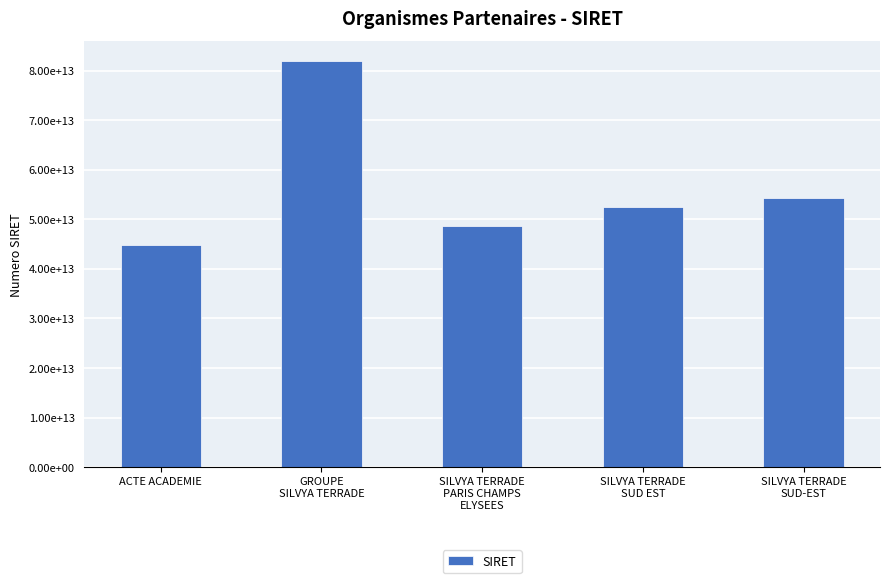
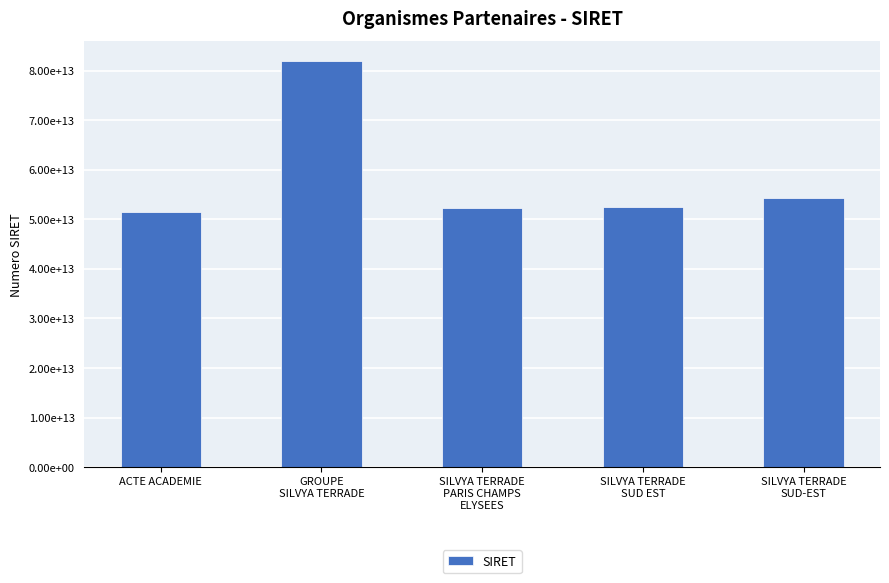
  {
-   "ACTE ACADEMIE": 45000000000000,
+   "ACTE ACADEMIE": 52000000000000,
    "GROUPE SILVYA TERRADE": 82000000000000,
-   "SILVYA TERRADE PARIS CHAMPS ELYSEES": 49000000000000,
+   "SILVYA TERRADE PARIS CHAMPS ELYSEES": 52000000000000,
    "SILVYA TERRADE SUD EST": 52000000000000,
    "SILVYA TERRADE SUD-EST": 54000000000000
  }
